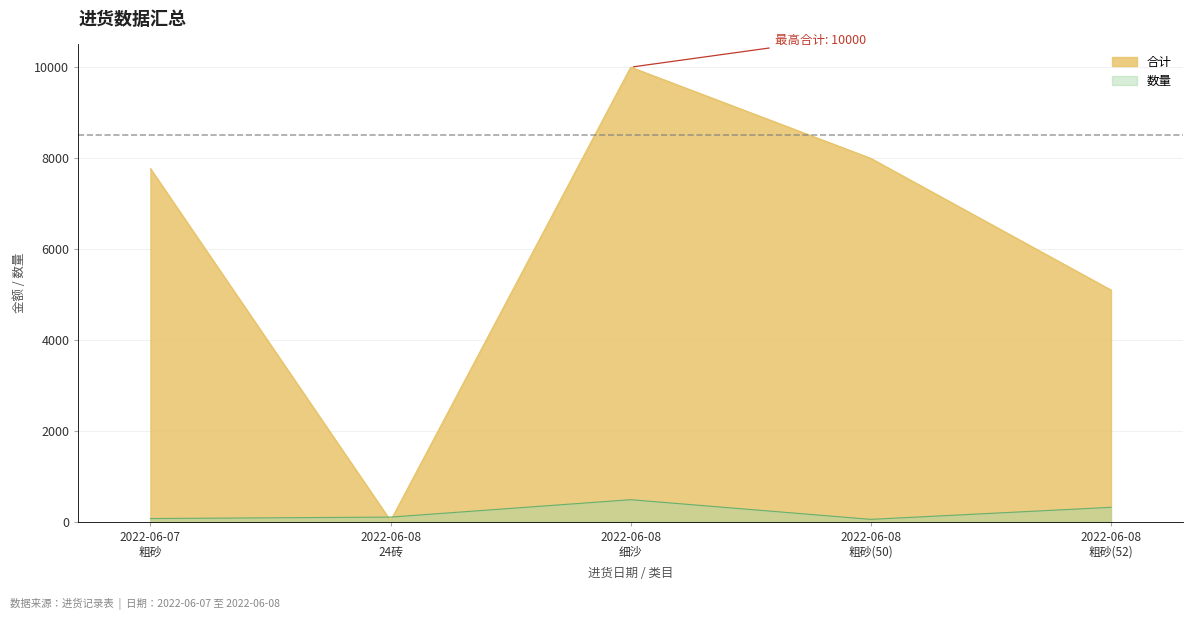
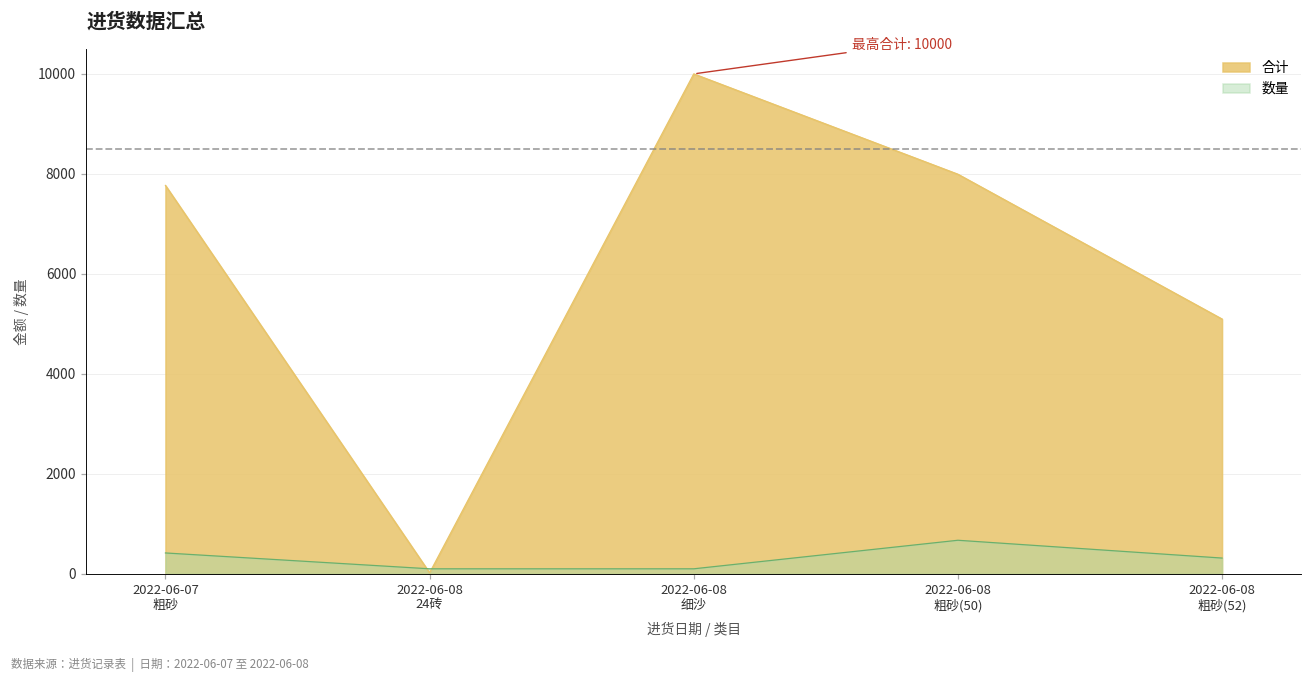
  {
    "合计": {
      "2022-06-08 细沙": 10000
    },
    "数量": {
-     "2022-06-07 粗砂": 100,
+     "2022-06-07 粗砂": 400,
      "2022-06-08 24砖": 100,
-     "2022-06-08 细沙": 500,
-     "2022-06-08 粗砂(50)": 100,
+     "2022-06-08 细沙": 100,
+     "2022-06-08 粗砂(50)": 700,
      "2022-06-08 粗砂(52)": 300
    }
  }
